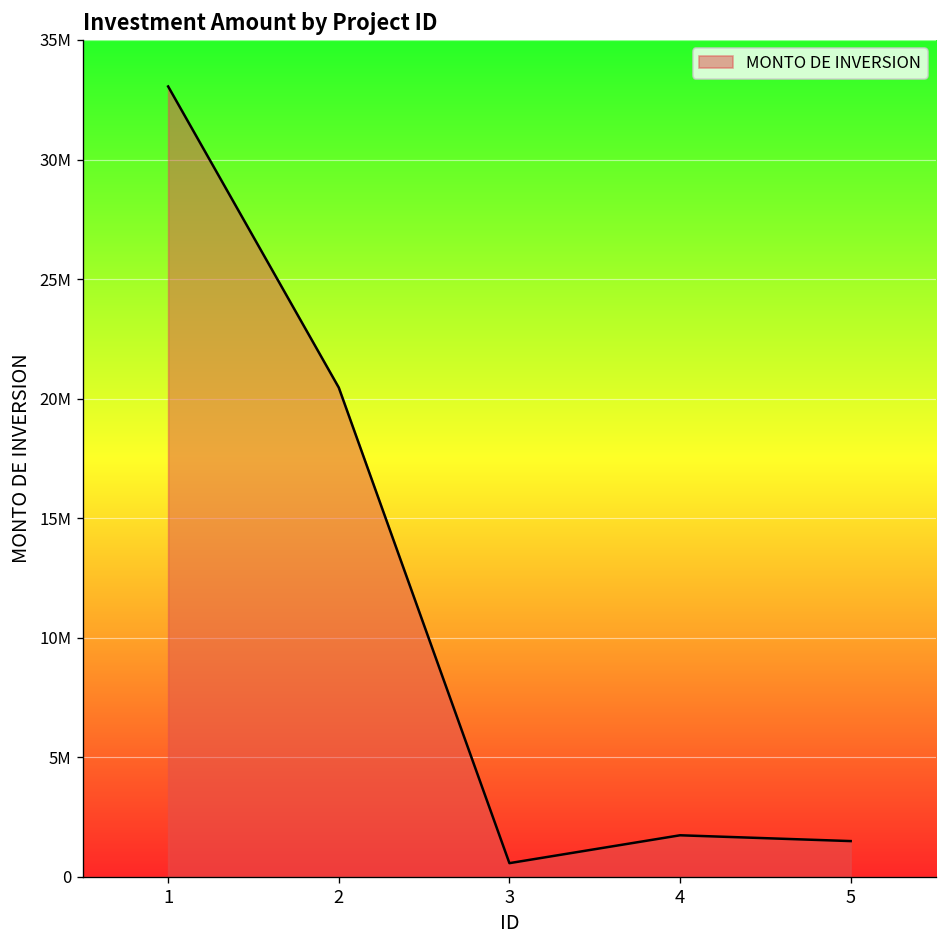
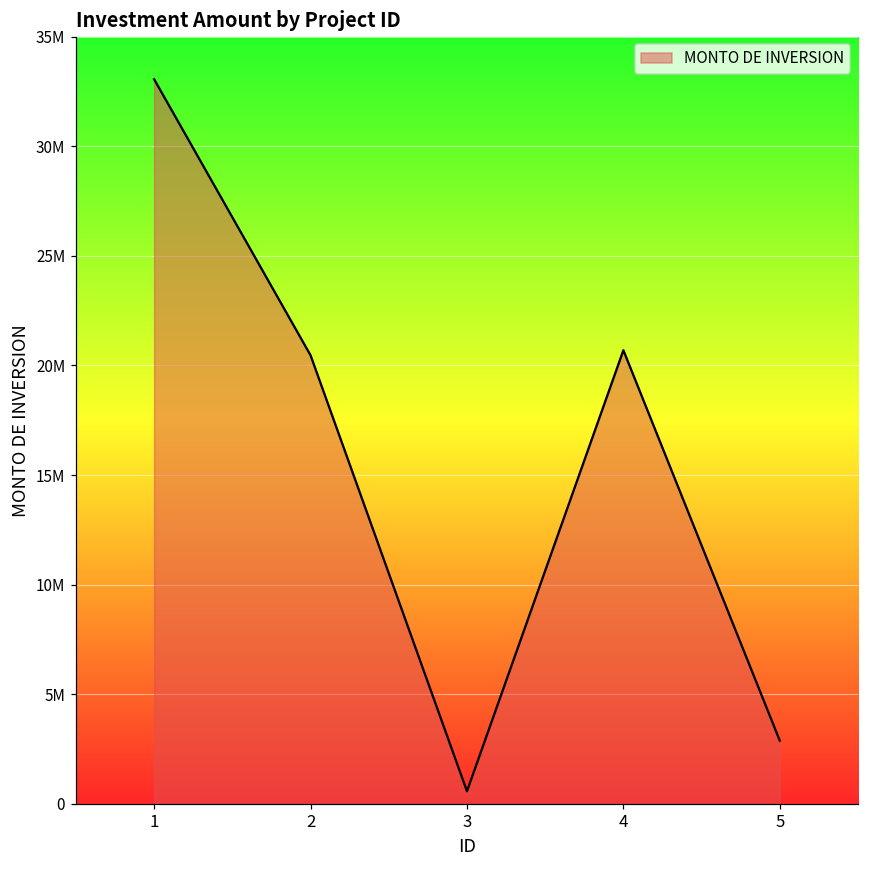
  {
    "1": 33100000,
    "2": 20500000,
    "3": 600000,
-   "4": 1700000,
-   "5": 1500000
+   "4": 20700000,
+   "5": 2900000
  }
